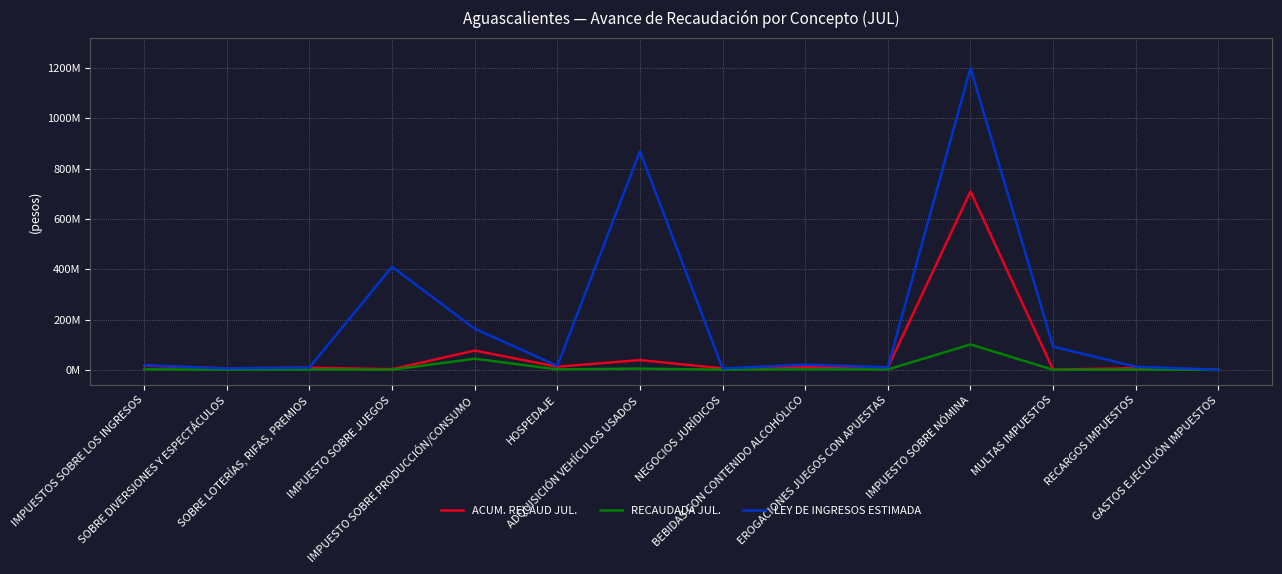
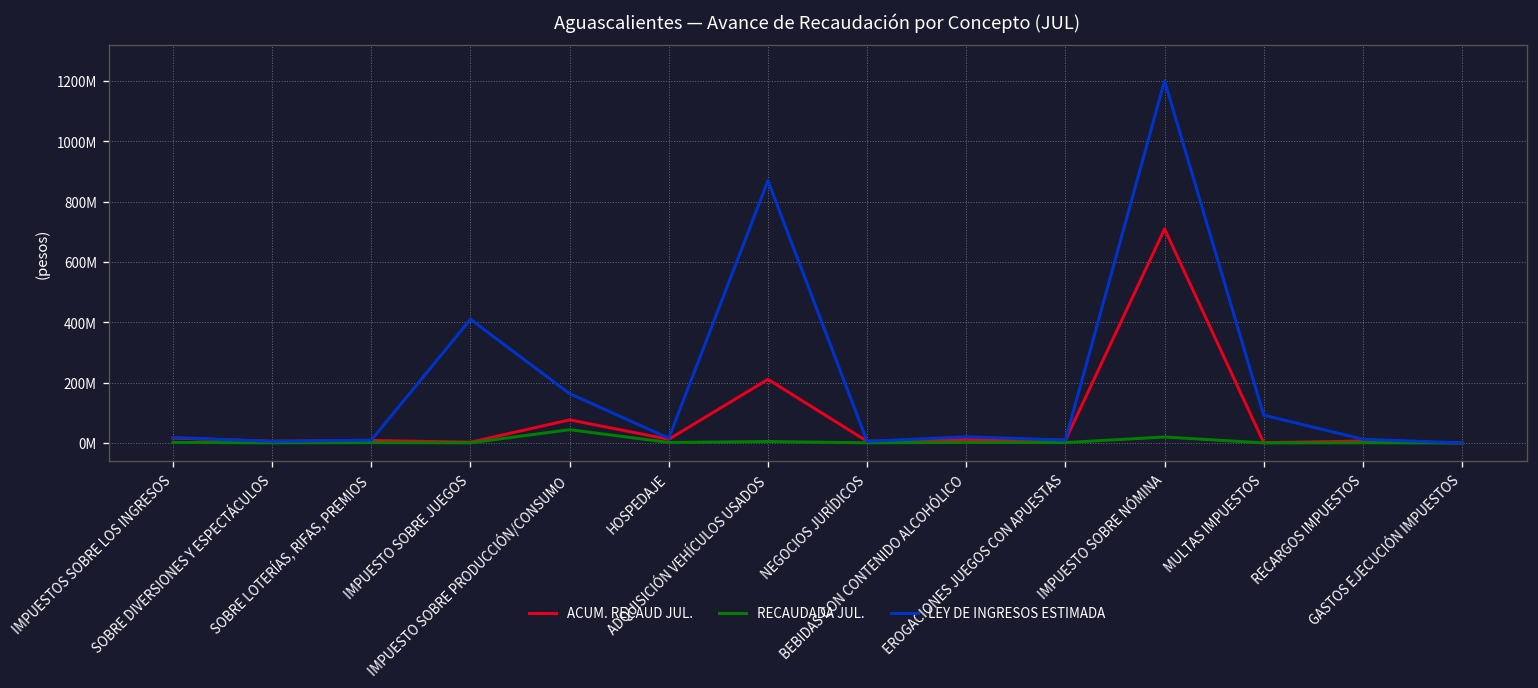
  {
    "ACUM. RECAUD JUL.": {
      "IMPUESTO SOBRE PRODUCCIÓN/CONSUMO": 80000000,
-     "ADQUISICIÓN VEHÍCULOS USADOS": 40000000,
+     "ADQUISICIÓN VEHÍCULOS USADOS": 210000000,
      "IMPUESTO SOBRE NÓMINA": 710000000
    },
    "RECAUDADA JUL.": {
      "IMPUESTOS SOBRE LOS INGRESOS": 0,
      "IMPUESTO SOBRE PRODUCCIÓN/CONSUMO": 40000000,
      "HOSPEDAJE": 0,
      "ADQUISICIÓN VEHÍCULOS USADOS": 0,
-     "IMPUESTO SOBRE NÓMINA": 100000000
+     "IMPUESTO SOBRE NÓMINA": 20000000
    },
    "LEY DE INGRESOS ESTIMADA": {
      "IMPUESTO SOBRE JUEGOS": 410000000,
      "IMPUESTO SOBRE PRODUCCIÓN/CONSUMO": 160000000,
      "ADQUISICIÓN VEHÍCULOS USADOS": 870000000,
      "IMPUESTO SOBRE NÓMINA": 1200000000,
      "MULTAS IMPUESTOS": 90000000
    }
  }
